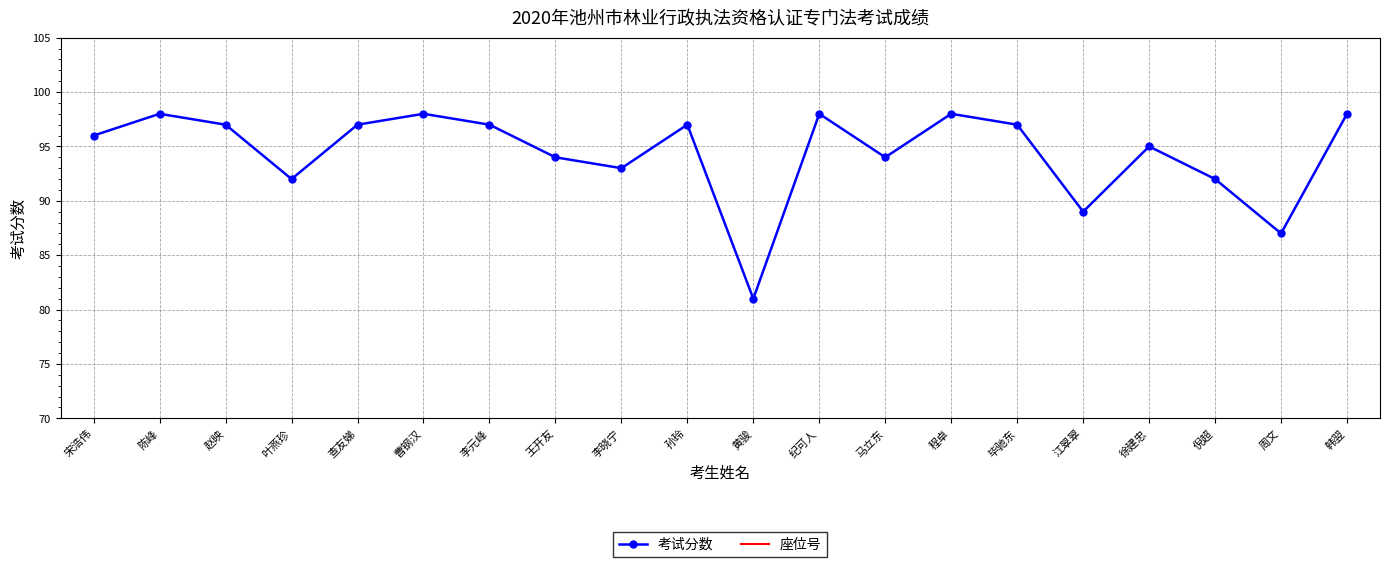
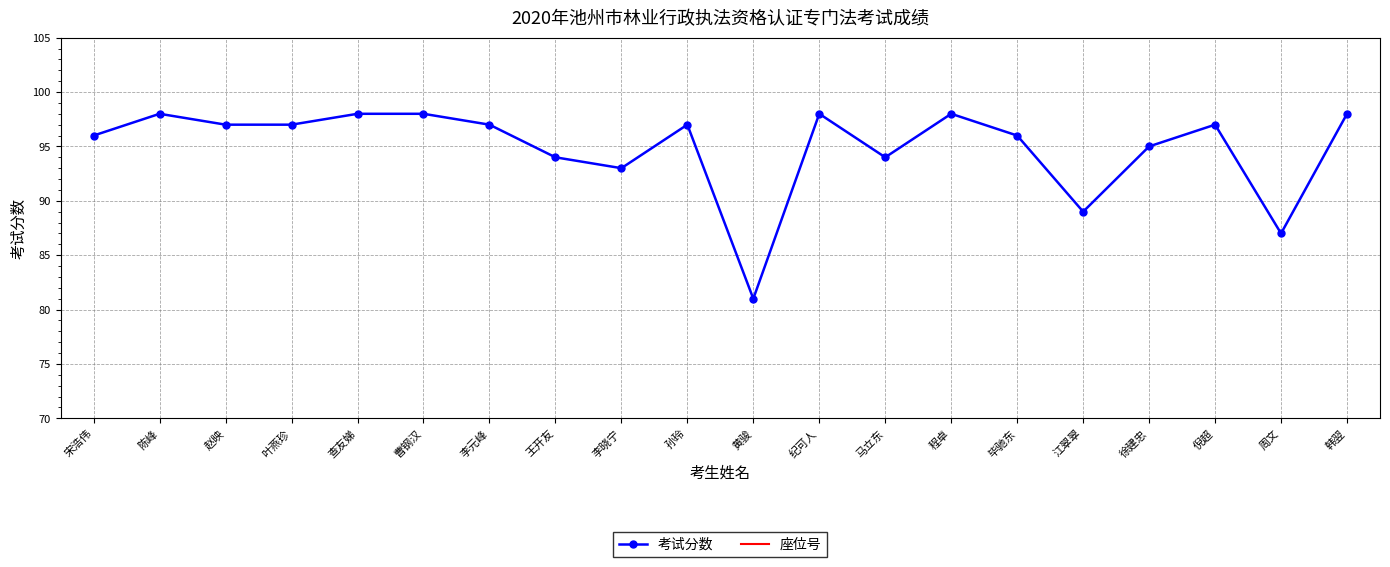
  {
    "考试分数": {
      "宋浩伟": 96,
      "陈峰": 98,
      "赵映": 97,
-     "叶燕珍": 92,
-     "查友娣": 97,
+     "叶燕珍": 97,
+     "查友娣": 98,
      "曹钢汉": 98,
      "李元峰": 97,
      "王开友": 94,
      "李晓宁": 93,
      "孙玲": 97,
      "黄骏": 81,
      "纪可人": 98,
      "马立东": 94,
      "程卓": 98,
-     "毕驰东": 97,
+     "毕驰东": 96,
      "江翠翠": 89,
      "徐建忠": 95,
-     "倪超": 92,
+     "倪超": 97,
      "周文": 87,
      "韩翌": 98
    }
  }
